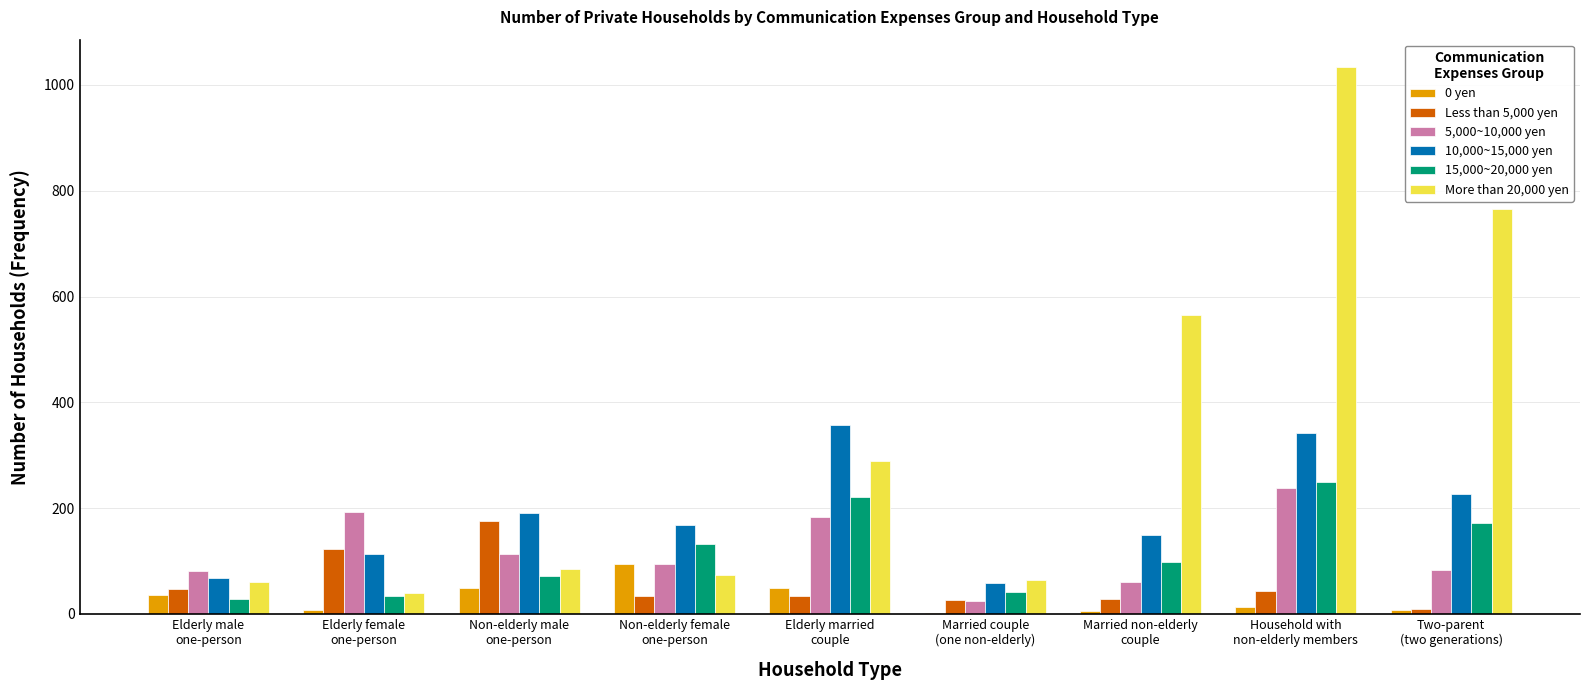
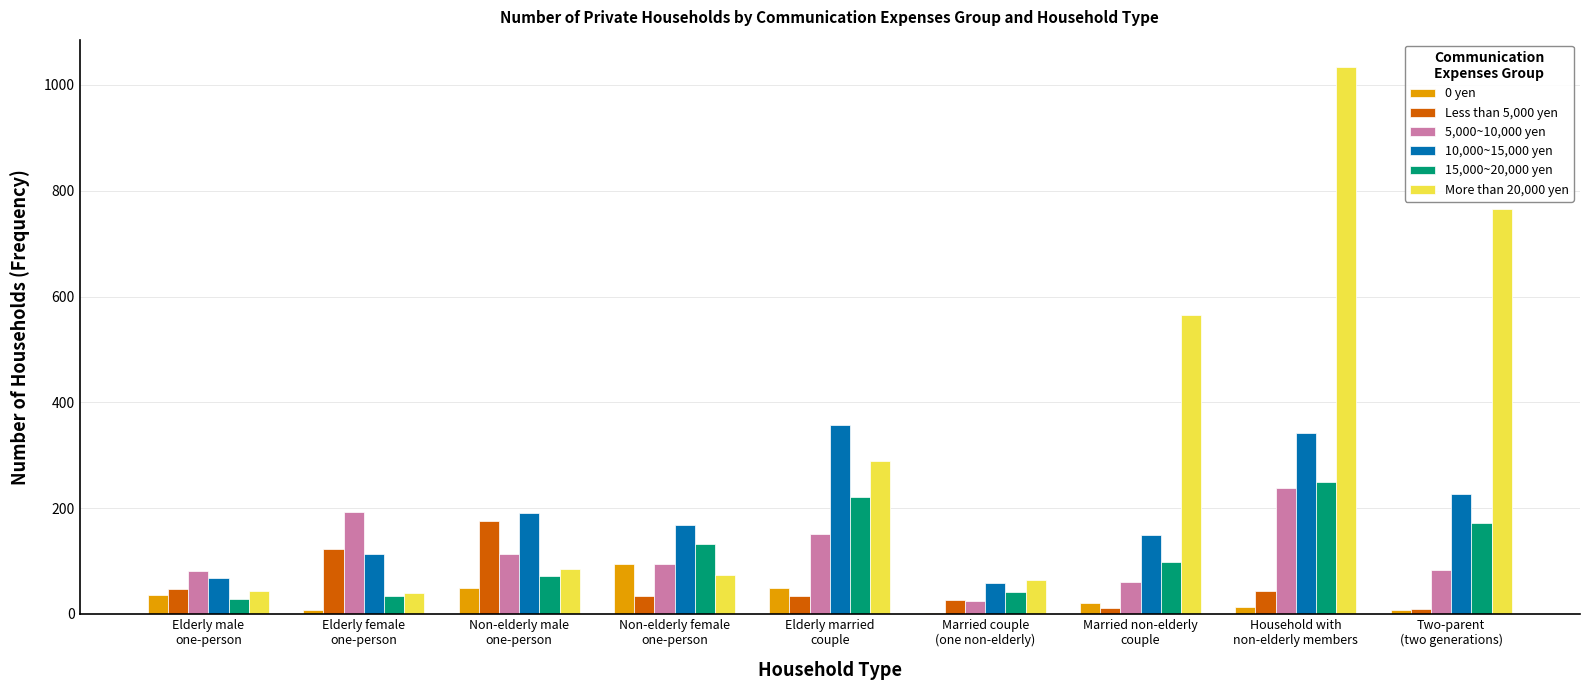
  {
    "0 yen": {
      "Elderly male one-person": 40,
      "Elderly female one-person": 10,
      "Non-elderly male one-person": 50,
      "Non-elderly female one-person": 100,
      "Elderly married couple": 50,
-     "Married non-elderly couple": 10,
+     "Married non-elderly couple": 20,
      "Household with non-elderly members": 10,
      "Two-parent (two generations)": 10
    },
    "Less than 5,000 yen": {
      "Elderly male one-person": 50,
      "Elderly female one-person": 120,
      "Non-elderly male one-person": 180,
      "Non-elderly female one-person": 30,
      "Elderly married couple": 30,
      "Married couple (one non-elderly)": 30,
-     "Married non-elderly couple": 30,
+     "Married non-elderly couple": 10,
      "Household with non-elderly members": 40,
      "Two-parent (two generations)": 10
    },
    "5,000~10,000 yen": {
      "Elderly male one-person": 80,
      "Elderly female one-person": 190,
      "Non-elderly male one-person": 110,
      "Non-elderly female one-person": 90,
-     "Elderly married couple": 180,
+     "Elderly married couple": 150,
      "Married couple (one non-elderly)": 30,
      "Married non-elderly couple": 60,
      "Household with non-elderly members": 240,
      "Two-parent (two generations)": 80
    },
    "10,000~15,000 yen": {
      "Elderly male one-person": 70,
      "Elderly female one-person": 110,
      "Non-elderly male one-person": 190,
      "Non-elderly female one-person": 170,
      "Elderly married couple": 360,
      "Married couple (one non-elderly)": 60,
      "Married non-elderly couple": 150,
      "Household with non-elderly members": 340,
      "Two-parent (two generations)": 230
    },
    "15,000~20,000 yen": {
      "Elderly male one-person": 30,
      "Elderly female one-person": 30,
      "Non-elderly male one-person": 70,
      "Non-elderly female one-person": 130,
      "Elderly married couple": 220,
      "Married couple (one non-elderly)": 40,
      "Married non-elderly couple": 100,
      "Household with non-elderly members": 250,
      "Two-parent (two generations)": 170
    },
    "More than 20,000 yen": {
-     "Elderly male one-person": 60,
+     "Elderly male one-person": 40,
      "Elderly female one-person": 40,
      "Non-elderly male one-person": 90,
      "Non-elderly female one-person": 70,
      "Elderly married couple": 290,
      "Married couple (one non-elderly)": 60,
      "Married non-elderly couple": 570,
      "Household with non-elderly members": 1030,
      "Two-parent (two generations)": 770
    }
  }
